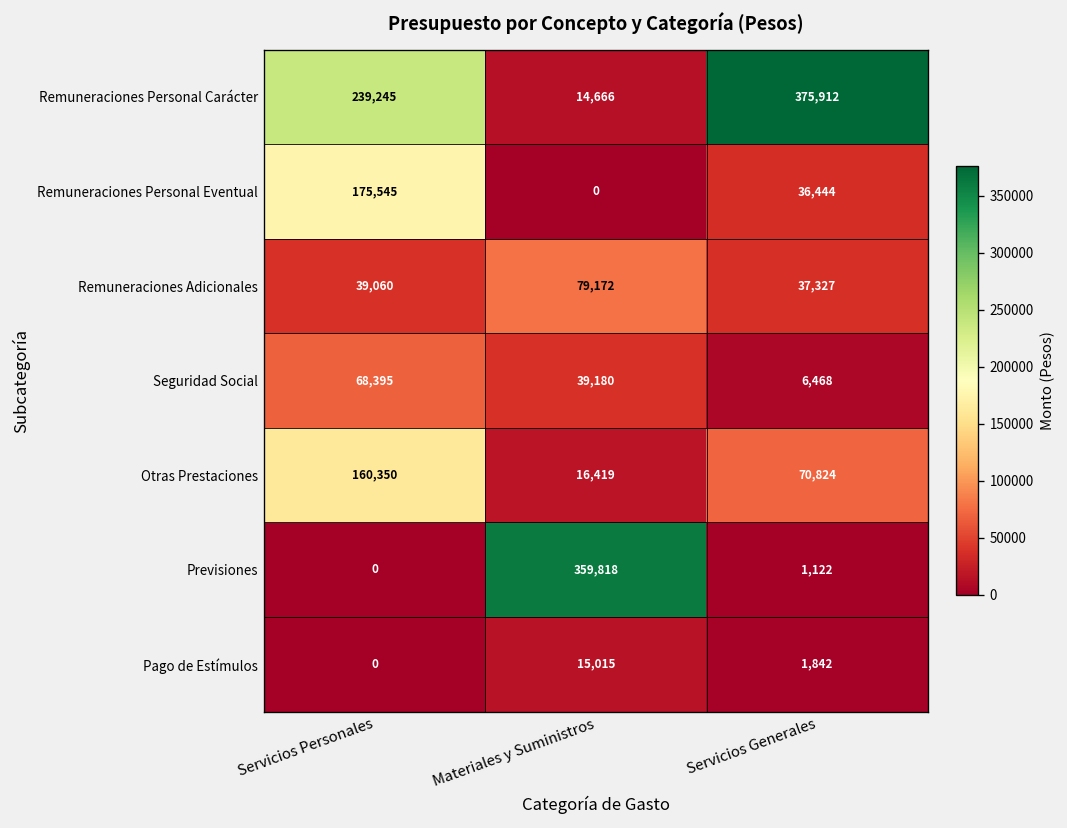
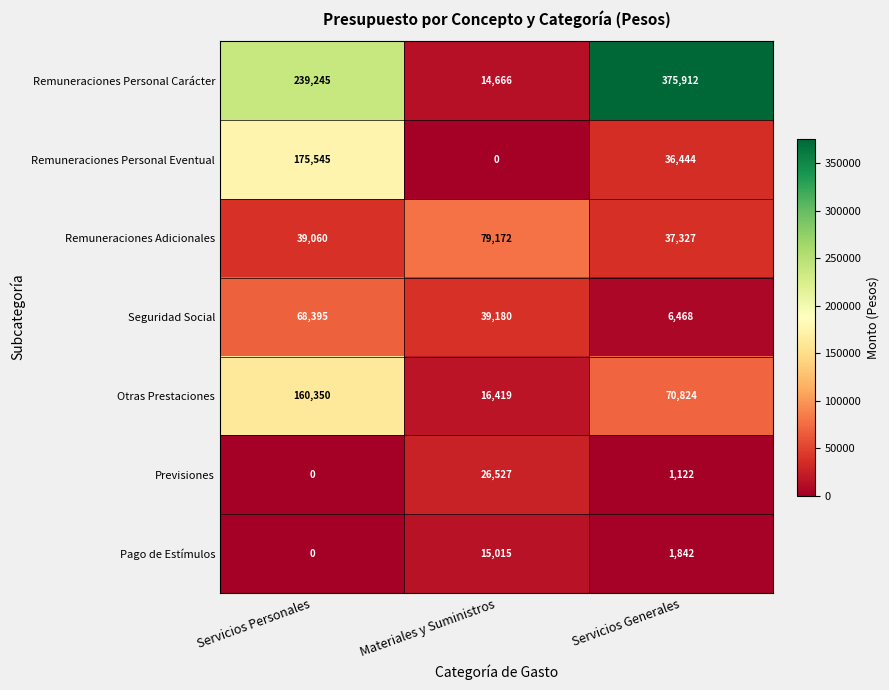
  {
    "Remuneraciones Personal Carácter": {
      "Servicios Personales": "239,245",
      "Materiales y Suministros": "14,666",
      "Servicios Generales": "375,912"
    },
    "Remuneraciones Personal Eventual": {
      "Servicios Personales": "175,545",
      "Materiales y Suministros": "0",
      "Servicios Generales": "36,444"
    },
    "Remuneraciones Adicionales": {
      "Servicios Personales": "39,060",
      "Materiales y Suministros": "79,172",
      "Servicios Generales": "37,327"
    },
    "Seguridad Social": {
      "Servicios Personales": "68,395",
      "Materiales y Suministros": "39,180",
      "Servicios Generales": "6,468"
    },
    "Otras Prestaciones": {
      "Servicios Personales": "160,350",
      "Materiales y Suministros": "16,419",
      "Servicios Generales": "70,824"
    },
    "Previsiones": {
      "Servicios Personales": "0",
-     "Materiales y Suministros": "359,818",
+     "Materiales y Suministros": "26,527",
      "Servicios Generales": "1,122"
    },
    "Pago de Estímulos": {
      "Servicios Personales": "0",
      "Materiales y Suministros": "15,015",
      "Servicios Generales": "1,842"
    }
  }
